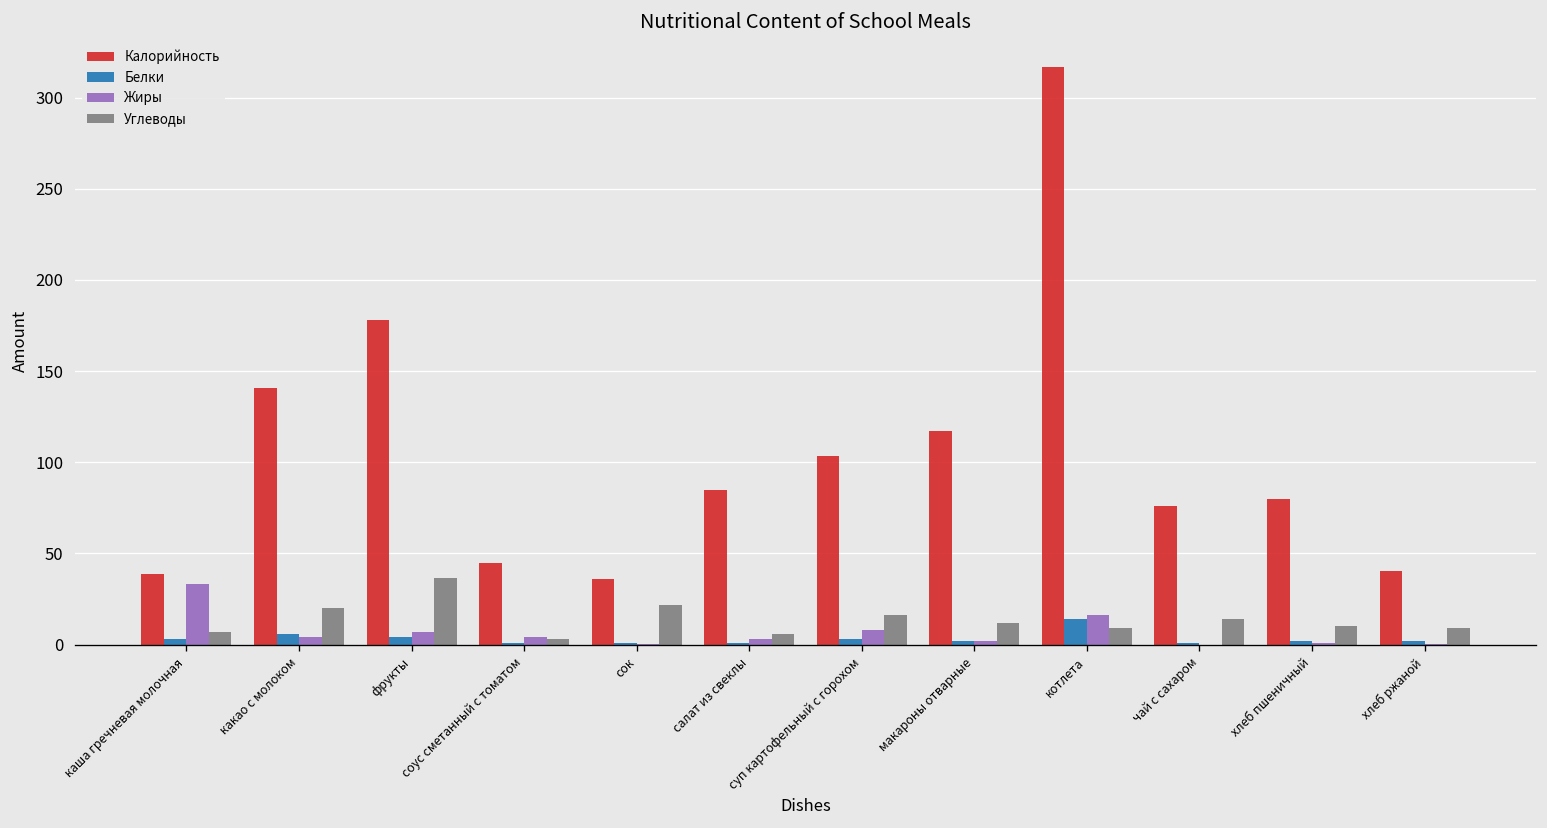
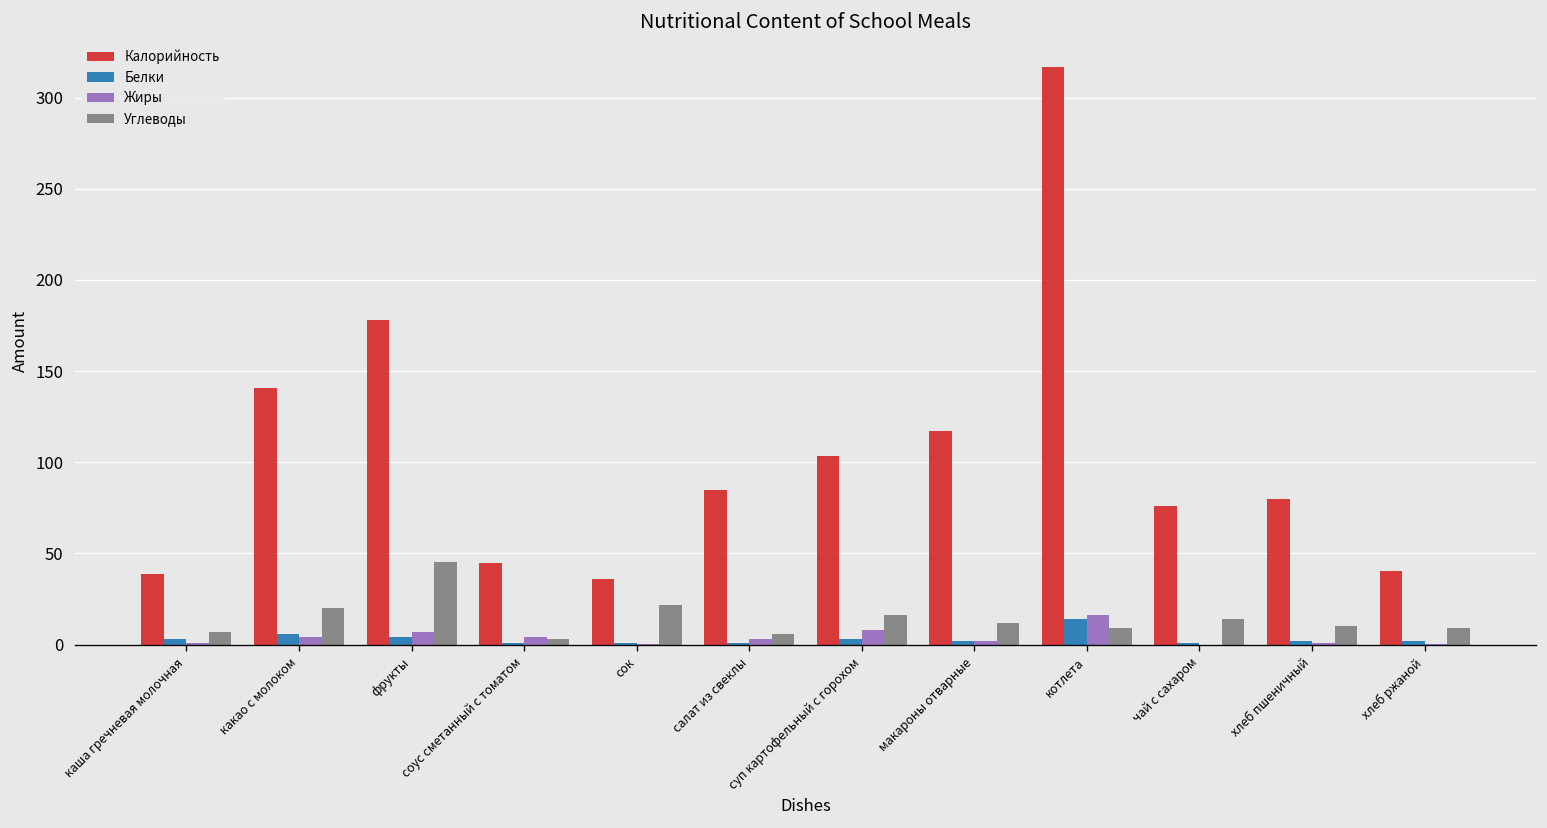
  {
    "Калорийность": {
      "каша гречневая молочная": 39,
      "какао с молоком": 141,
      "фрукты": 178,
      "соус сметанный с томатом": 45,
      "сок": 36,
      "салат из свеклы": 85,
      "суп картофельный с горохом": 103,
      "макароны отварные": 117,
      "котлета": 317,
      "чай с сахаром": 76,
      "хлеб пшеничный": 80,
      "хлеб ржаной": 41
    },
    "Белки": {
      "каша гречневая молочная": 3,
      "какао с молоком": 6,
      "фрукты": 4,
      "суп картофельный с горохом": 3,
      "макароны отварные": 2,
      "котлета": 14,
      "хлеб пшеничный": 2,
      "хлеб ржаной": 2
    },
    "Жиры": {
-     "каша гречневая молочная": 33,
+     "каша гречневая молочная": 1,
      "какао с молоком": 4,
      "фрукты": 7,
      "соус сметанный с томатом": 4,
      "салат из свеклы": 3,
      "суп картофельный с горохом": 8,
      "макароны отварные": 2,
      "котлета": 16,
      "чай с сахаром": 0
    },
    "Углеводы": {
      "каша гречневая молочная": 7,
      "какао с молоком": 20,
-     "фрукты": 37,
+     "фрукты": 45,
      "соус сметанный с томатом": 3,
      "сок": 22,
      "салат из свеклы": 6,
      "суп картофельный с горохом": 16,
      "макароны отварные": 12,
      "котлета": 9,
      "чай с сахаром": 14,
      "хлеб пшеничный": 10,
      "хлеб ржаной": 9
    }
  }
